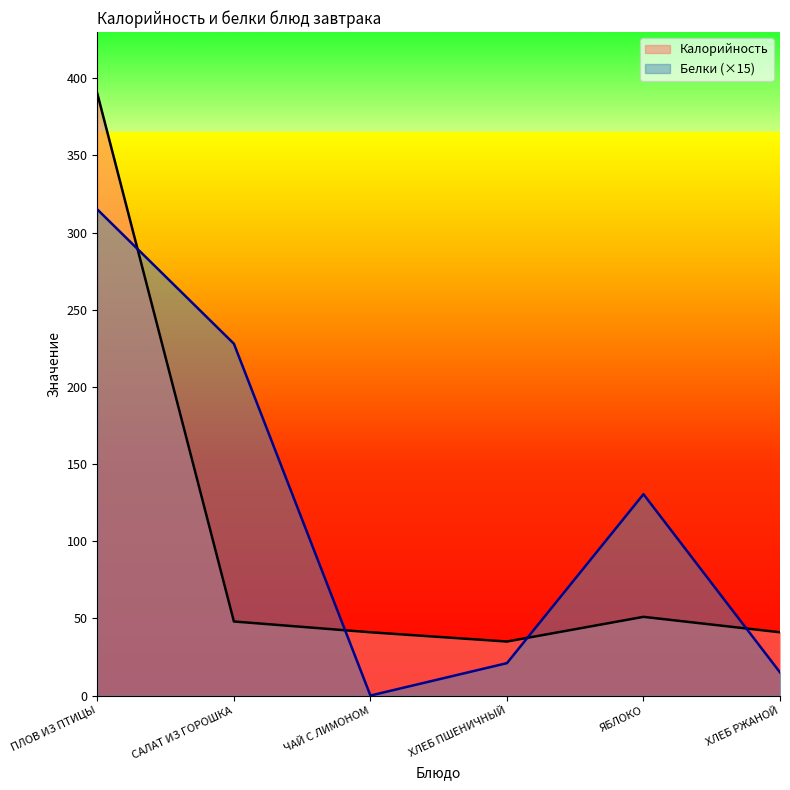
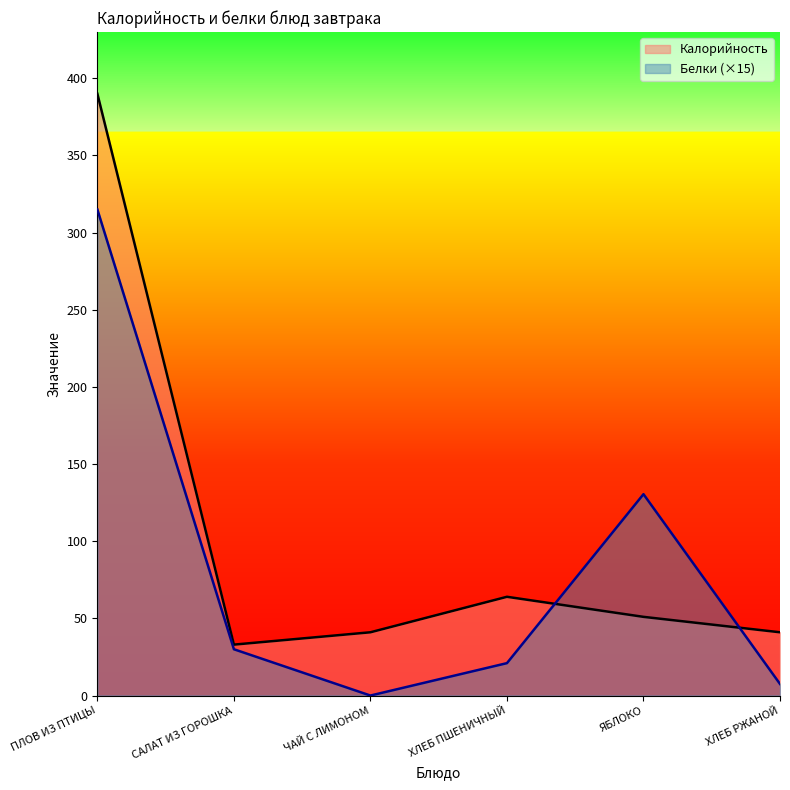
  {
    "Калорийность": {
      "ПЛОВ ИЗ ПТИЦЫ": 390,
-     "САЛАТ ИЗ ГОРОШКА": 48,
+     "САЛАТ ИЗ ГОРОШКА": 33,
      "ЧАЙ С ЛИМОНОМ": 41,
-     "ХЛЕБ ПШЕНИЧНЫЙ": 35,
+     "ХЛЕБ ПШЕНИЧНЫЙ": 64,
      "ЯБЛОКО": 51,
      "ХЛЕБ РЖАНОЙ": 41
    },
    "Белки (×15)": {
      "ПЛОВ ИЗ ПТИЦЫ": 315,
-     "САЛАТ ИЗ ГОРОШКА": 228,
+     "САЛАТ ИЗ ГОРОШКА": 30,
      "ЧАЙ С ЛИМОНОМ": 0,
      "ХЛЕБ ПШЕНИЧНЫЙ": 21,
      "ЯБЛОКО": 131,
-     "ХЛЕБ РЖАНОЙ": 15
+     "ХЛЕБ РЖАНОЙ": 8
    }
  }
